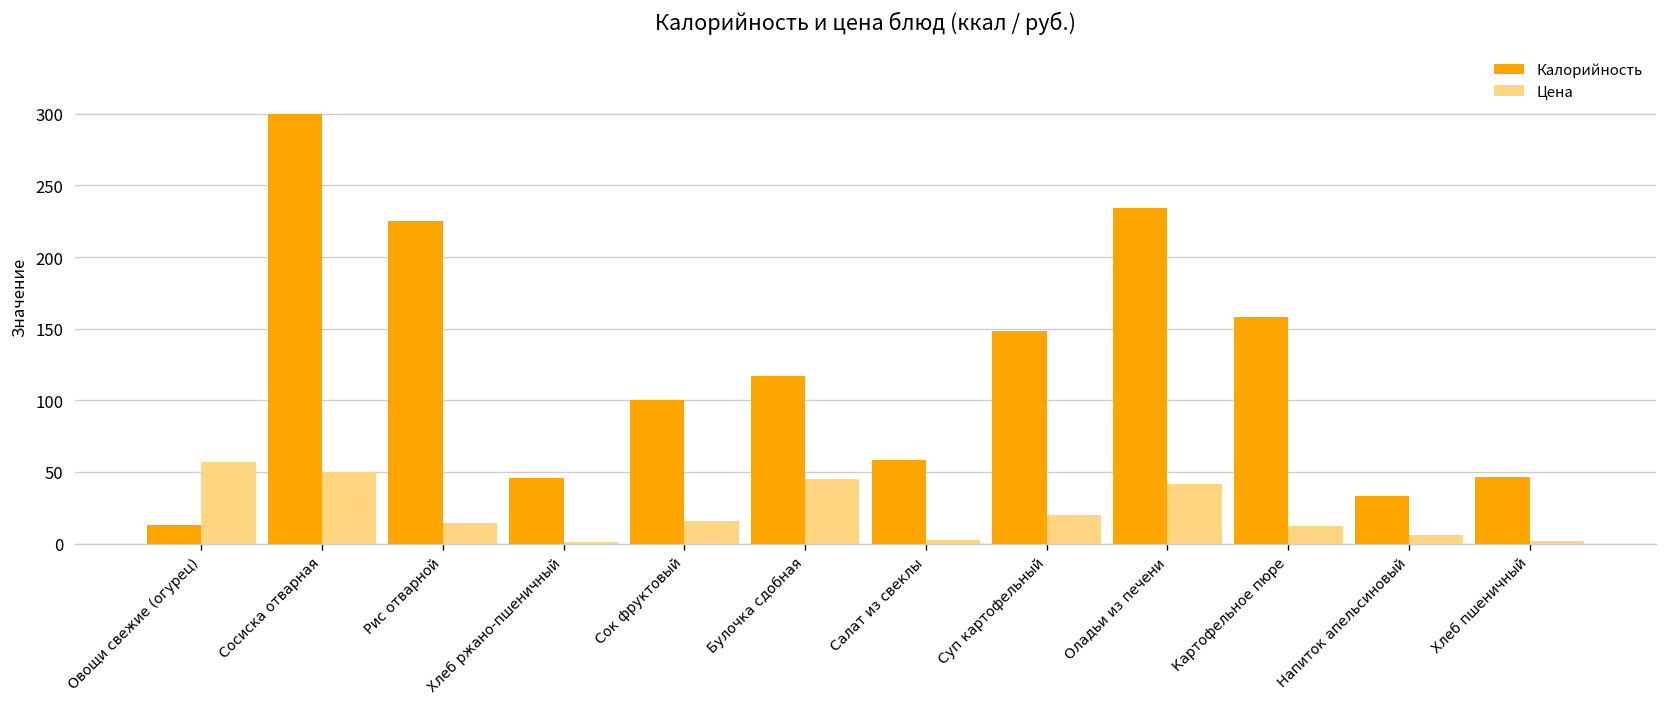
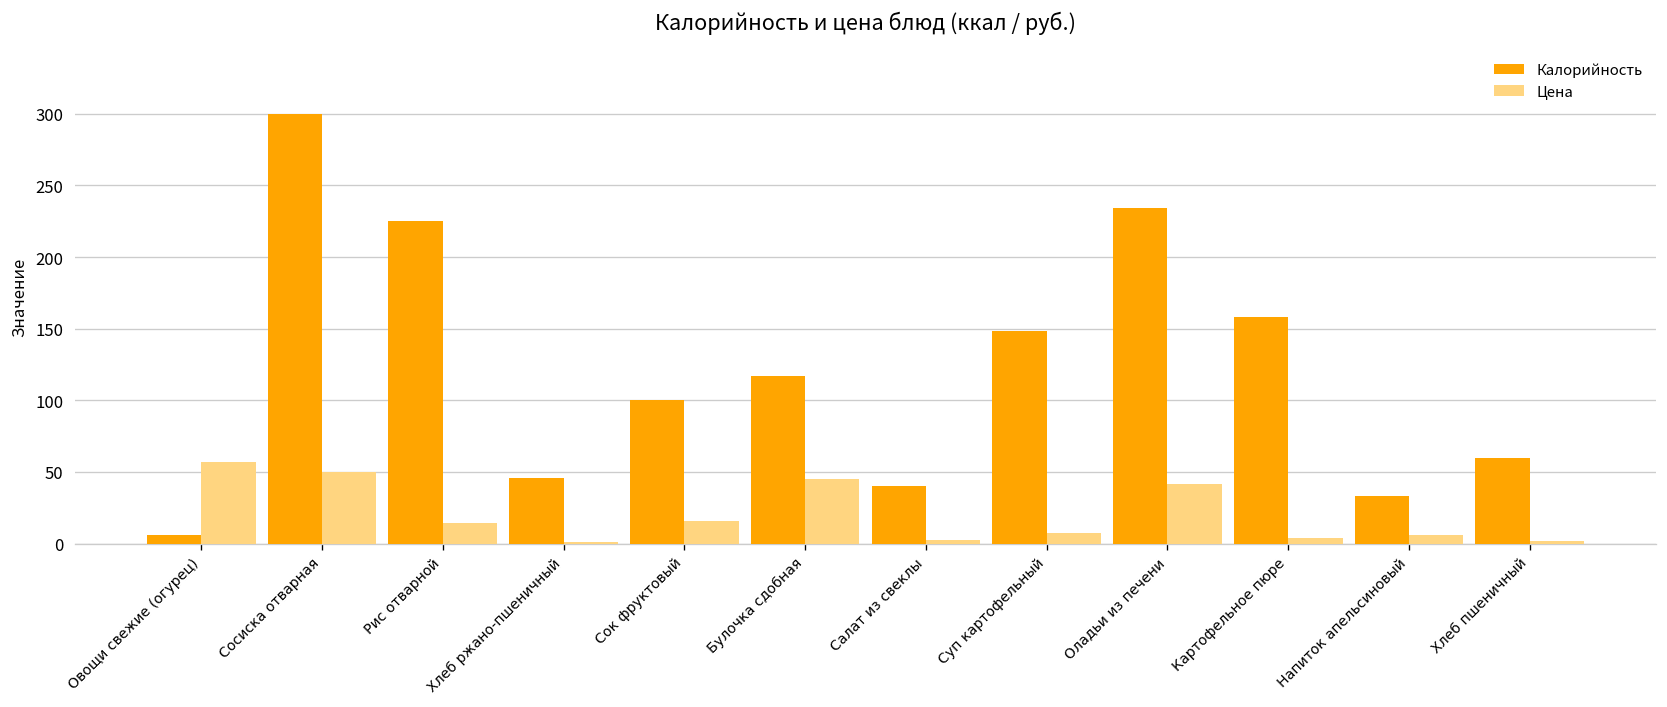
  {
    "Калорийность": {
-     "Овощи свежие (огурец)": 13,
+     "Овощи свежие (огурец)": 6,
      "Сосиска отварная": 300,
      "Рис отварной": 225,
      "Хлеб ржано-пшеничный": 46,
      "Сок фруктовый": 100,
      "Булочка сдобная": 117,
-     "Салат из свеклы": 58,
+     "Салат из свеклы": 40,
      "Суп картофельный": 148,
      "Оладьи из печени": 234,
      "Картофельное пюре": 158,
      "Напиток апельсиновый": 33,
-     "Хлеб пшеничный": 47
+     "Хлеб пшеничный": 60
    },
    "Цена": {
      "Овощи свежие (огурец)": 57,
      "Сосиска отварная": 50,
      "Рис отварной": 14,
      "Сок фруктовый": 16,
      "Булочка сдобная": 45,
      "Салат из свеклы": 3,
-     "Суп картофельный": 20,
+     "Суп картофельный": 8,
      "Оладьи из печени": 41,
-     "Картофельное пюре": 12,
+     "Картофельное пюре": 4,
      "Напиток апельсиновый": 6
    }
  }
